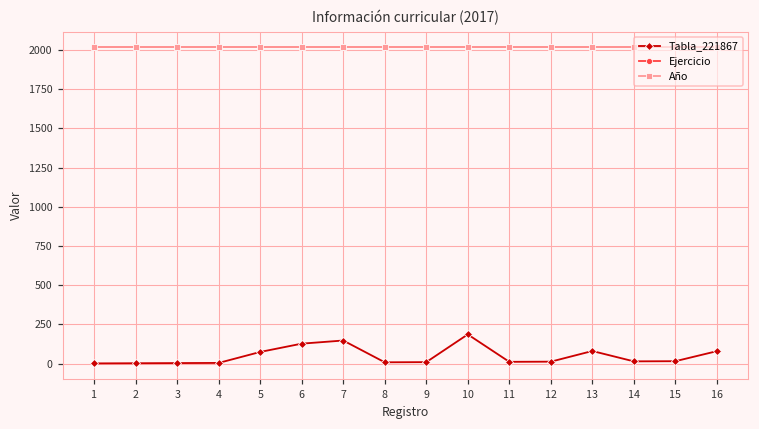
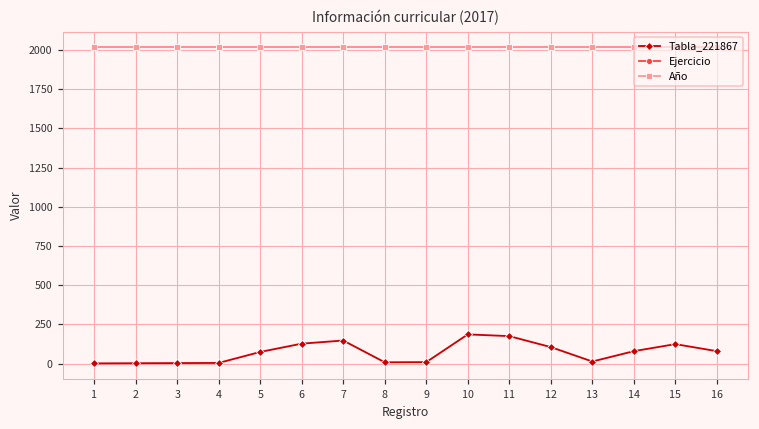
  {
    "Tabla_221867": {
      "1": 0,
      "2": 0,
      "3": 0,
      "4": 0,
      "5": 70,
      "6": 130,
      "7": 150,
      "8": 10,
      "9": 10,
      "10": 190,
-     "11": 10,
-     "12": 10,
-     "13": 80,
-     "14": 10,
-     "15": 20,
+     "11": 180,
+     "12": 110,
+     "13": 10,
+     "14": 80,
+     "15": 120,
      "16": 80
    },
    "Año": {
      "1": 2020,
      "2": 2020,
      "3": 2020,
      "4": 2020,
      "5": 2020,
      "6": 2020,
      "7": 2020,
      "8": 2020,
      "9": 2020,
      "10": 2020,
      "11": 2020,
      "12": 2020,
      "13": 2020,
      "14": 2020
    }
  }
